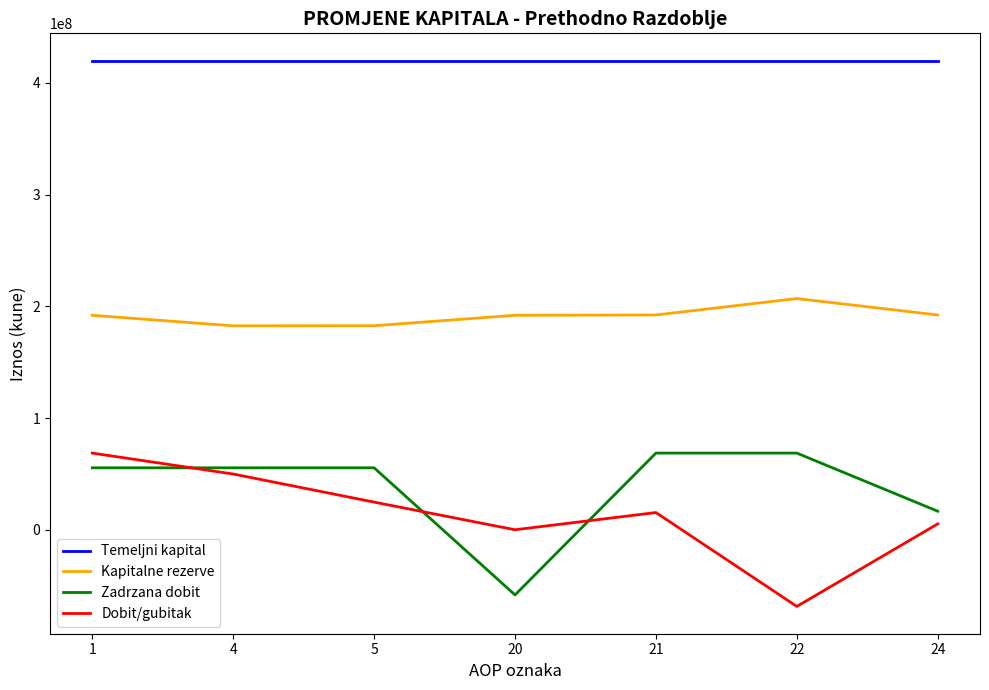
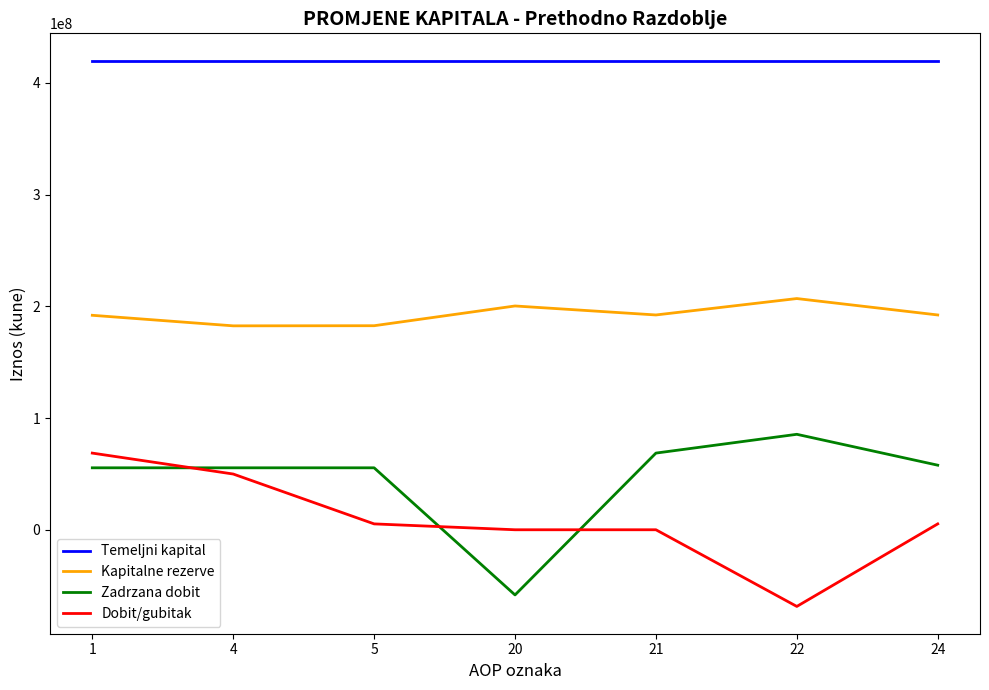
  {
    "Temeljni kapital": {
      "1": 420000000,
      "4": 420000000,
      "5": 420000000,
      "20": 420000000,
      "21": 420000000,
      "22": 420000000,
      "24": 420000000
    },
    "Kapitalne rezerve": {
      "1": 192000000,
      "4": 183000000,
      "5": 183000000,
-     "20": 192000000,
+     "20": 200000000,
      "21": 192000000,
      "22": 207000000,
      "24": 192000000
    },
    "Zadrzana dobit": {
      "1": 55000000,
      "4": 55000000,
      "5": 55000000,
      "20": -58000000,
      "21": 69000000,
-     "22": 69000000,
-     "24": 17000000
+     "22": 85000000,
+     "24": 58000000
    },
    "Dobit/gubitak": {
      "1": 69000000,
      "4": 50000000,
-     "5": 25000000,
+     "5": 5000000,
      "20": 0,
-     "21": 15000000,
+     "21": 0,
      "22": -69000000,
      "24": 5000000
    }
  }
